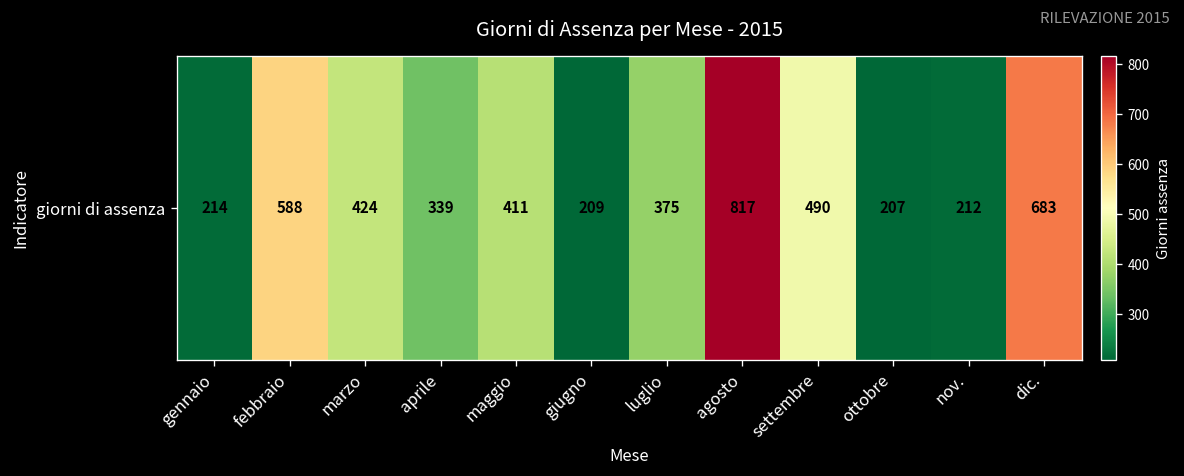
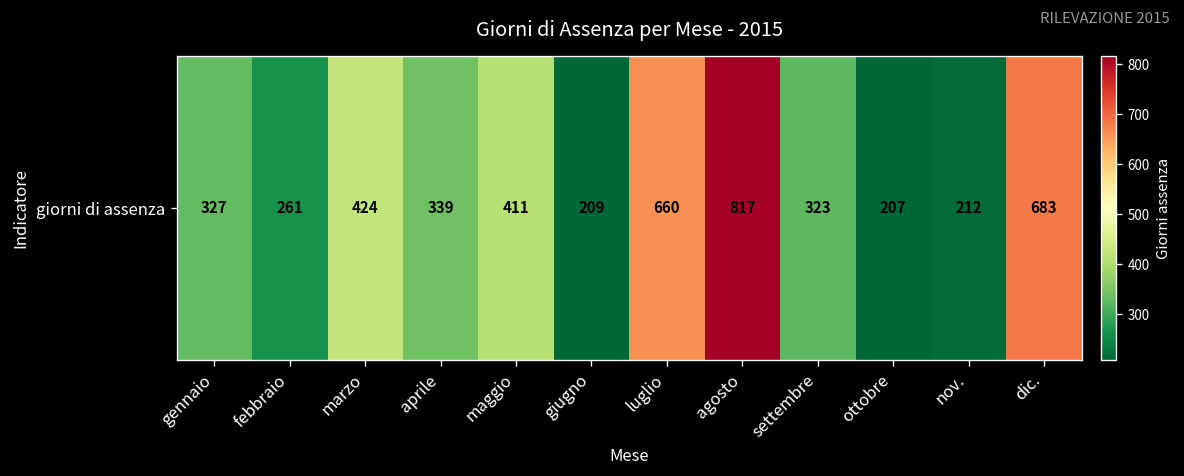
  {
    "giorni di assenza": {
-     "gennaio": 214,
-     "febbraio": 588,
+     "gennaio": 327,
+     "febbraio": 261,
      "marzo": 424,
      "aprile": 339,
      "maggio": 411,
      "giugno": 209,
-     "luglio": 375,
+     "luglio": 660,
      "agosto": 817,
-     "settembre": 490,
+     "settembre": 323,
      "ottobre": 207,
      "nov.": 212,
      "dic.": 683
    }
  }
